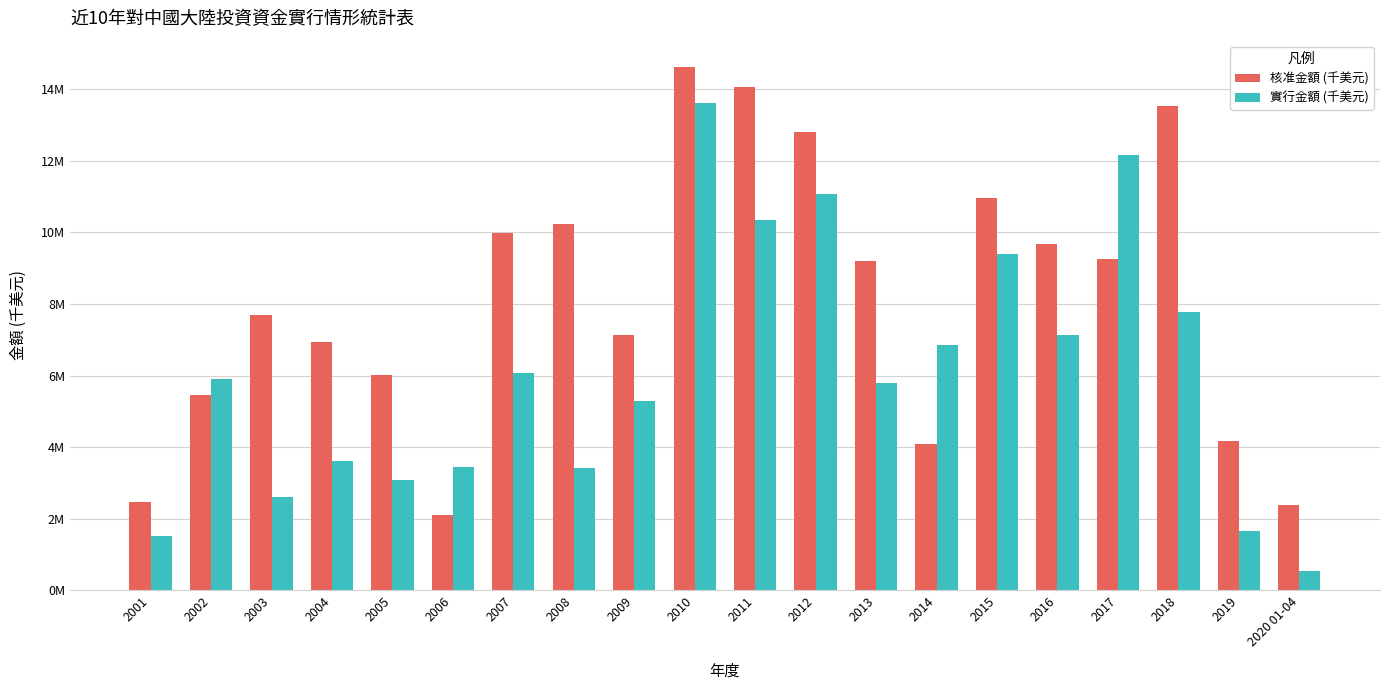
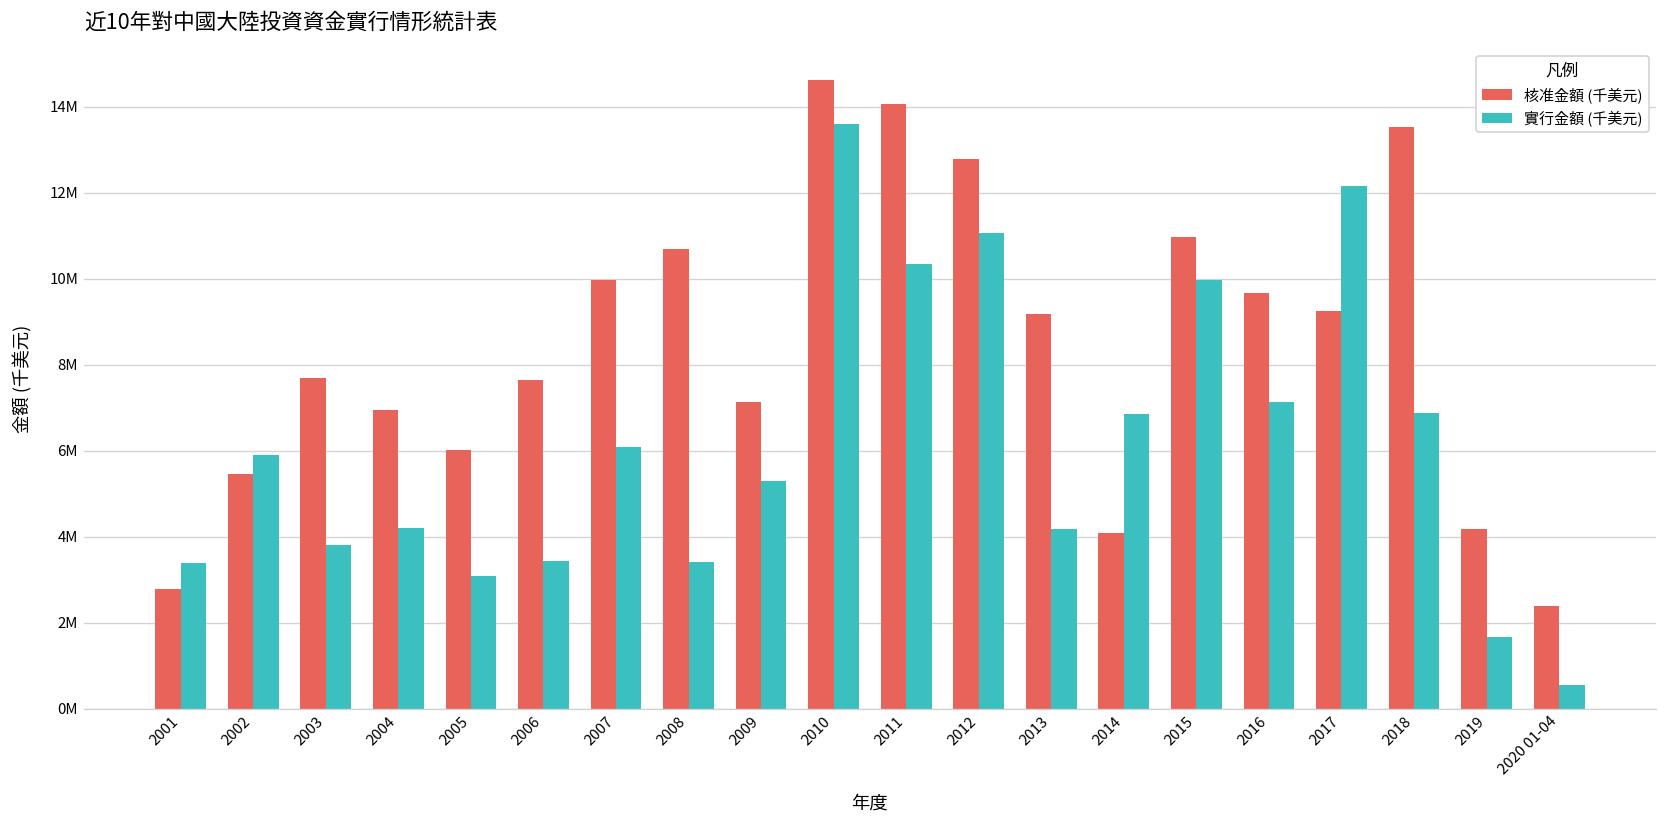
  {
    "核准金額 (千美元)": {
-     "2001": 2500000,
+     "2001": 2800000,
      "2002": 5400000,
      "2003": 7700000,
      "2004": 6900000,
      "2005": 6000000,
-     "2006": 2100000,
+     "2006": 7600000,
      "2007": 10000000,
-     "2008": 10200000,
+     "2008": 10700000,
      "2009": 7100000,
      "2010": 14600000,
      "2011": 14100000,
      "2012": 12800000,
      "2013": 9200000,
      "2014": 4100000,
      "2015": 11000000,
      "2016": 9700000,
      "2017": 9200000,
      "2018": 13500000,
      "2019": 4200000,
      "2020 01-04": 2400000
    },
    "實行金額 (千美元)": {
-     "2001": 1500000,
+     "2001": 3400000,
      "2002": 5900000,
-     "2003": 2600000,
-     "2004": 3600000,
+     "2003": 3800000,
+     "2004": 4200000,
      "2005": 3100000,
      "2006": 3400000,
      "2007": 6100000,
      "2008": 3400000,
      "2009": 5300000,
      "2010": 13600000,
      "2011": 10300000,
      "2012": 11100000,
-     "2013": 5800000,
+     "2013": 4200000,
      "2014": 6900000,
-     "2015": 9400000,
+     "2015": 10000000,
      "2016": 7100000,
      "2017": 12200000,
-     "2018": 7800000,
+     "2018": 6900000,
      "2019": 1700000,
      "2020 01-04": 600000
    }
  }
